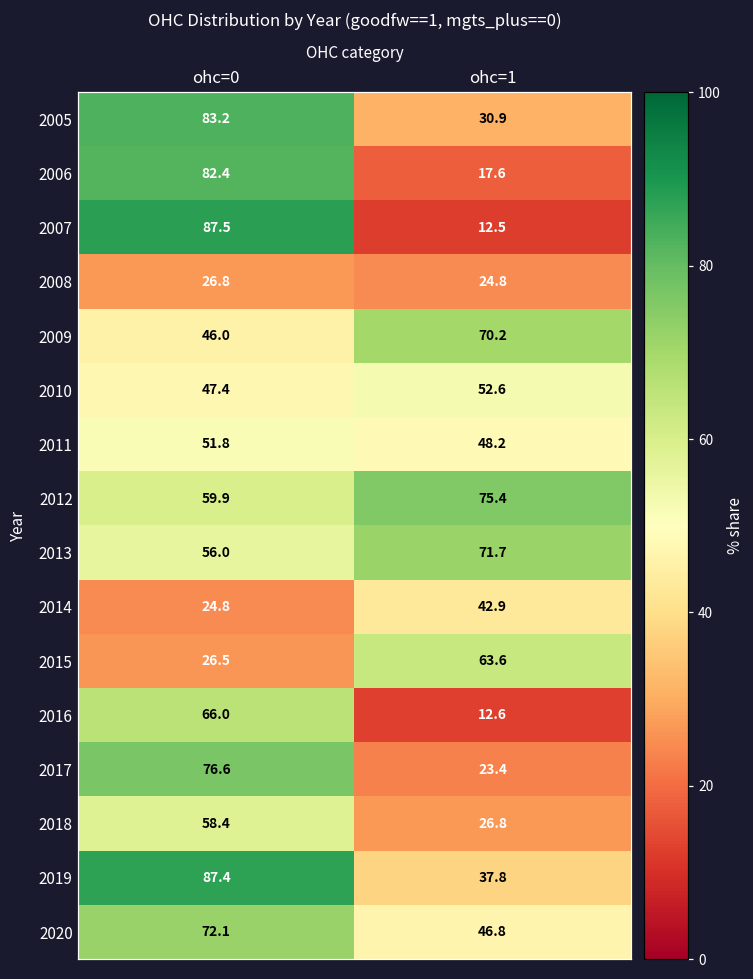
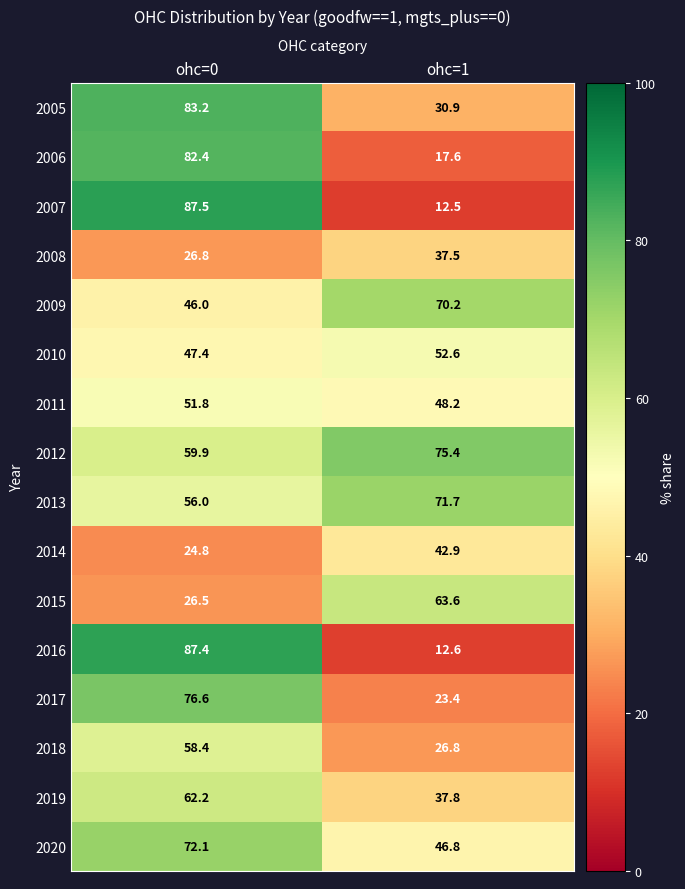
  {
    "2005": {
      "ohc=0": 83.2,
      "ohc=1": 30.9
    },
    "2006": {
      "ohc=0": 82.4,
      "ohc=1": 17.6
    },
    "2007": {
      "ohc=0": 87.5,
      "ohc=1": 12.5
    },
    "2008": {
      "ohc=0": 26.8,
-     "ohc=1": 24.8
+     "ohc=1": 37.5
    },
    "2009": {
      "ohc=0": 46.0,
      "ohc=1": 70.2
    },
    "2010": {
      "ohc=0": 47.4,
      "ohc=1": 52.6
    },
    "2011": {
      "ohc=0": 51.8,
      "ohc=1": 48.2
    },
    "2012": {
      "ohc=0": 59.9,
      "ohc=1": 75.4
    },
    "2013": {
      "ohc=0": 56.0,
      "ohc=1": 71.7
    },
    "2014": {
      "ohc=0": 24.8,
      "ohc=1": 42.9
    },
    "2015": {
      "ohc=0": 26.5,
      "ohc=1": 63.6
    },
    "2016": {
-     "ohc=0": 66.0,
+     "ohc=0": 87.4,
      "ohc=1": 12.6
    },
    "2017": {
      "ohc=0": 76.6,
      "ohc=1": 23.4
    },
    "2018": {
      "ohc=0": 58.4,
      "ohc=1": 26.8
    },
    "2019": {
-     "ohc=0": 87.4,
+     "ohc=0": 62.2,
      "ohc=1": 37.8
    },
    "2020": {
      "ohc=0": 72.1,
      "ohc=1": 46.8
    }
  }
